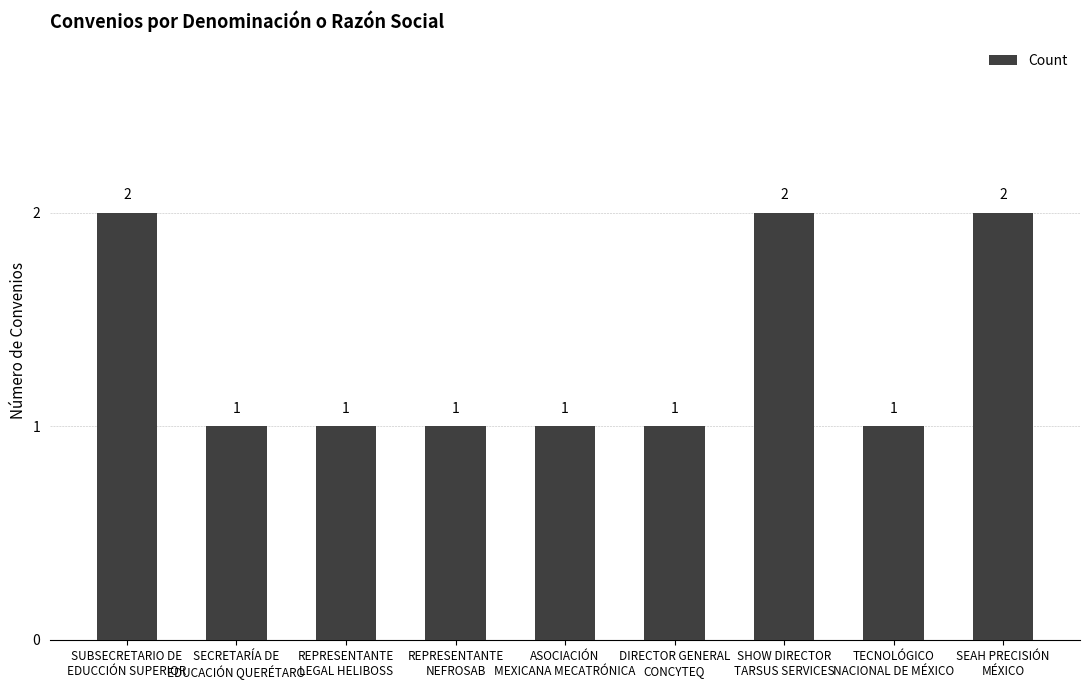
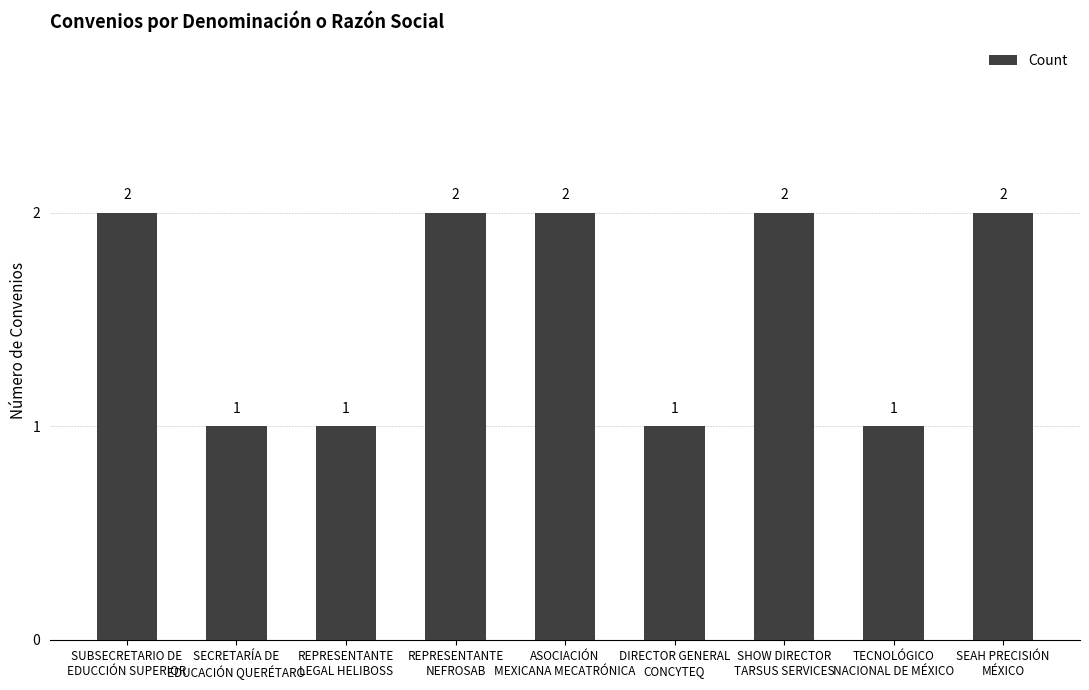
  {
    "SECRETARÍA DE EDUCACIÓN QUERÉTARO": 1,
    "REPRESENTANTE LEGAL HELIBOSS": 1,
-   "REPRESENTANTE NEFROSAB": 1,
-   "ASOCIACIÓN MEXICANA MECATRÓNICA": 1,
+   "REPRESENTANTE NEFROSAB": 2,
+   "ASOCIACIÓN MEXICANA MECATRÓNICA": 2,
    "SHOW DIRECTOR TARSUS SERVICES": 2,
    "TECNOLÓGICO NACIONAL DE MÉXICO": 1,
    "SEAH PRECISIÓN MÉXICO": 2
  }
